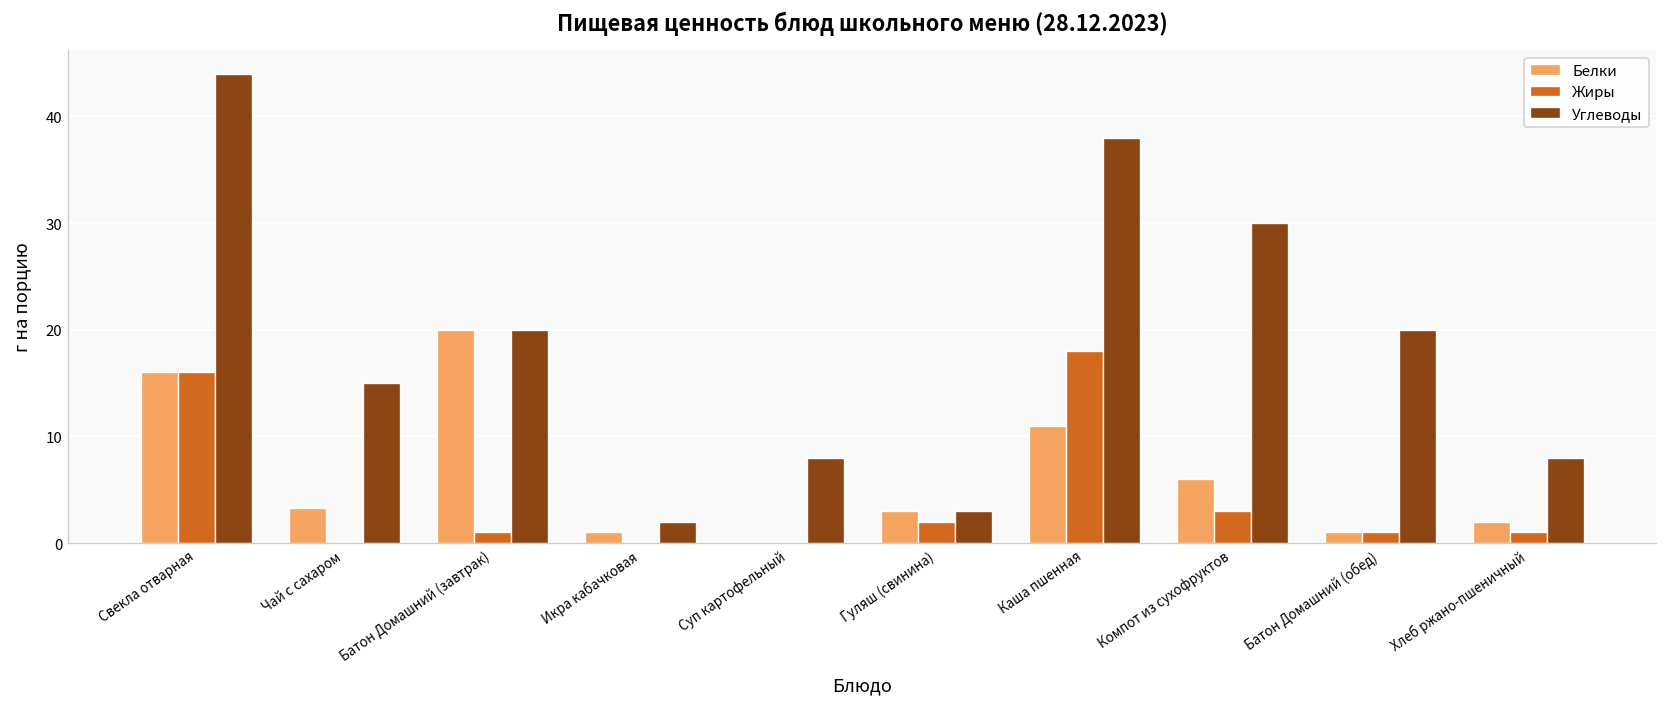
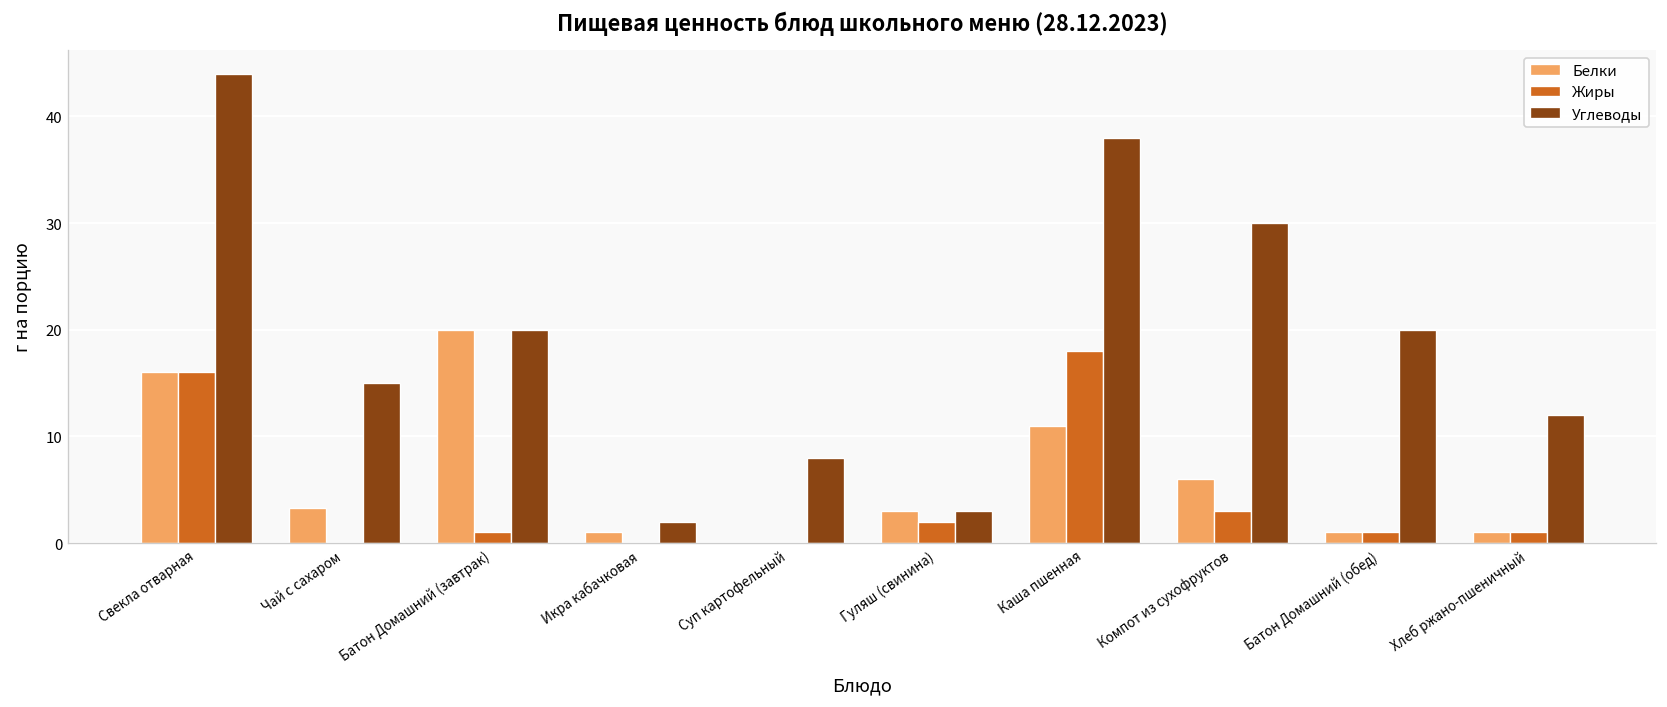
  {
    "Белки": {
      "Свекла отварная": 16,
      "Чай с сахаром": 3,
      "Батон Домашний (завтрак)": 20,
      "Икра кабачковая": 1,
      "Суп картофельный": 0,
      "Гуляш (свинина)": 3,
      "Каша пшенная": 11,
      "Компот из сухофруктов": 6,
      "Батон Домашний (обед)": 1,
-     "Хлеб ржано-пшеничный": 2
+     "Хлеб ржано-пшеничный": 1
    },
    "Жиры": {
      "Свекла отварная": 16,
      "Чай с сахаром": 0,
      "Батон Домашний (завтрак)": 1,
      "Икра кабачковая": 0,
      "Суп картофельный": 0,
      "Гуляш (свинина)": 2,
      "Каша пшенная": 18,
      "Компот из сухофруктов": 3,
      "Батон Домашний (обед)": 1,
      "Хлеб ржано-пшеничный": 1
    },
    "Углеводы": {
      "Свекла отварная": 44,
      "Чай с сахаром": 15,
      "Батон Домашний (завтрак)": 20,
      "Икра кабачковая": 2,
      "Суп картофельный": 8,
      "Гуляш (свинина)": 3,
      "Каша пшенная": 38,
      "Компот из сухофруктов": 30,
      "Батон Домашний (обед)": 20,
-     "Хлеб ржано-пшеничный": 8
+     "Хлеб ржано-пшеничный": 12
    }
  }
